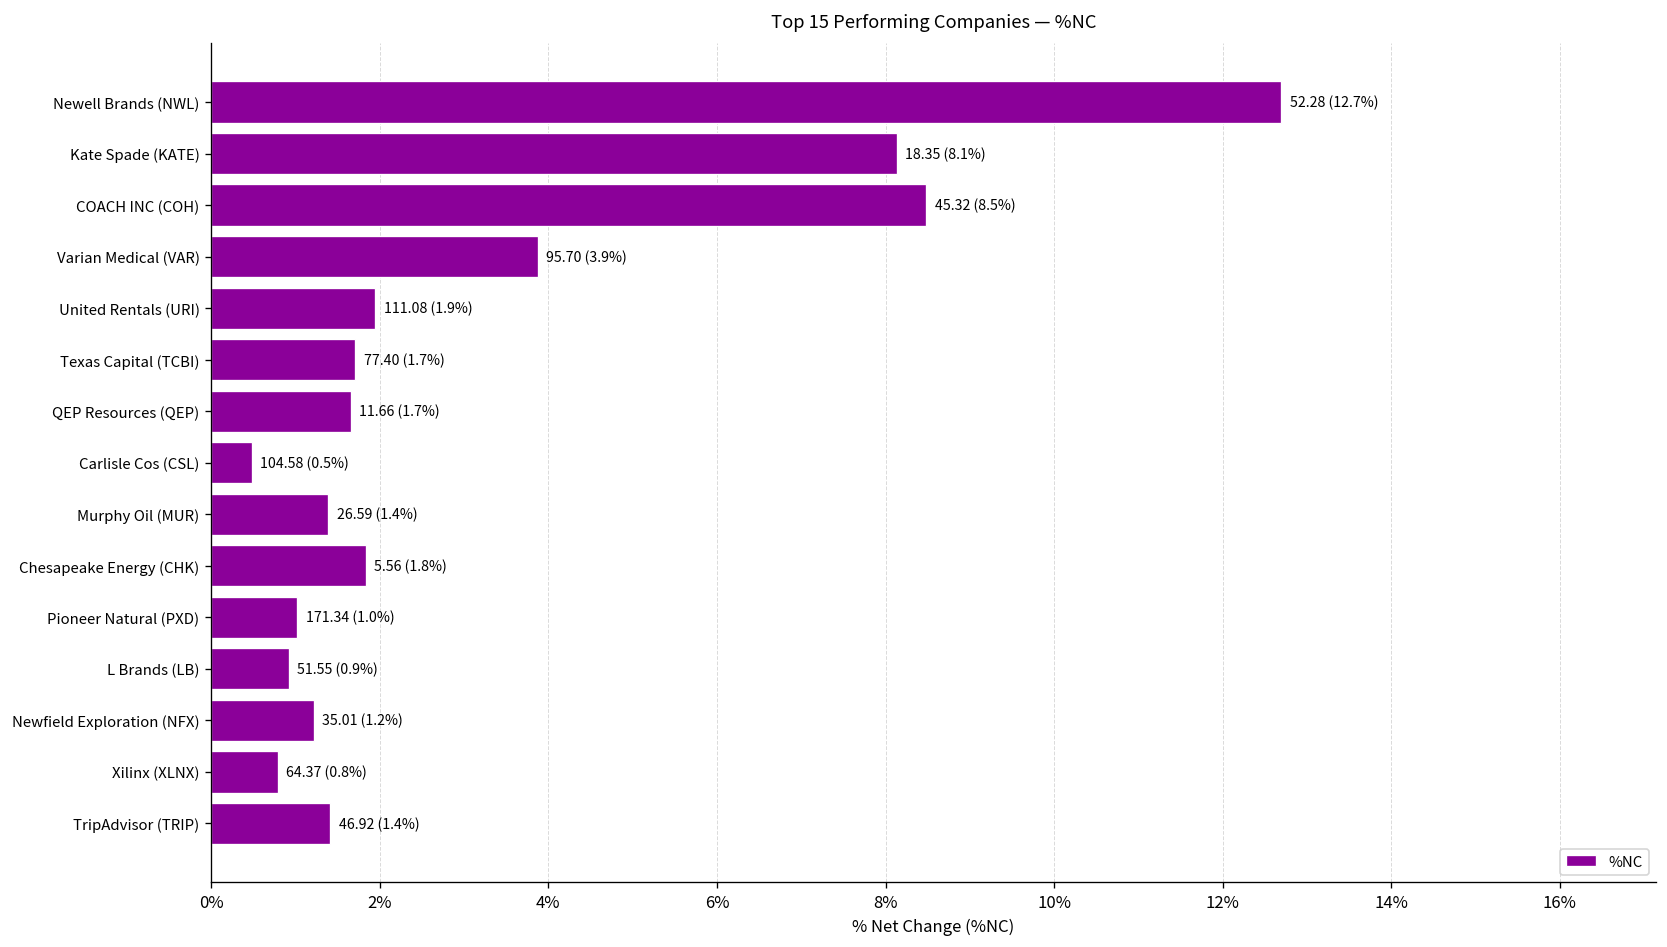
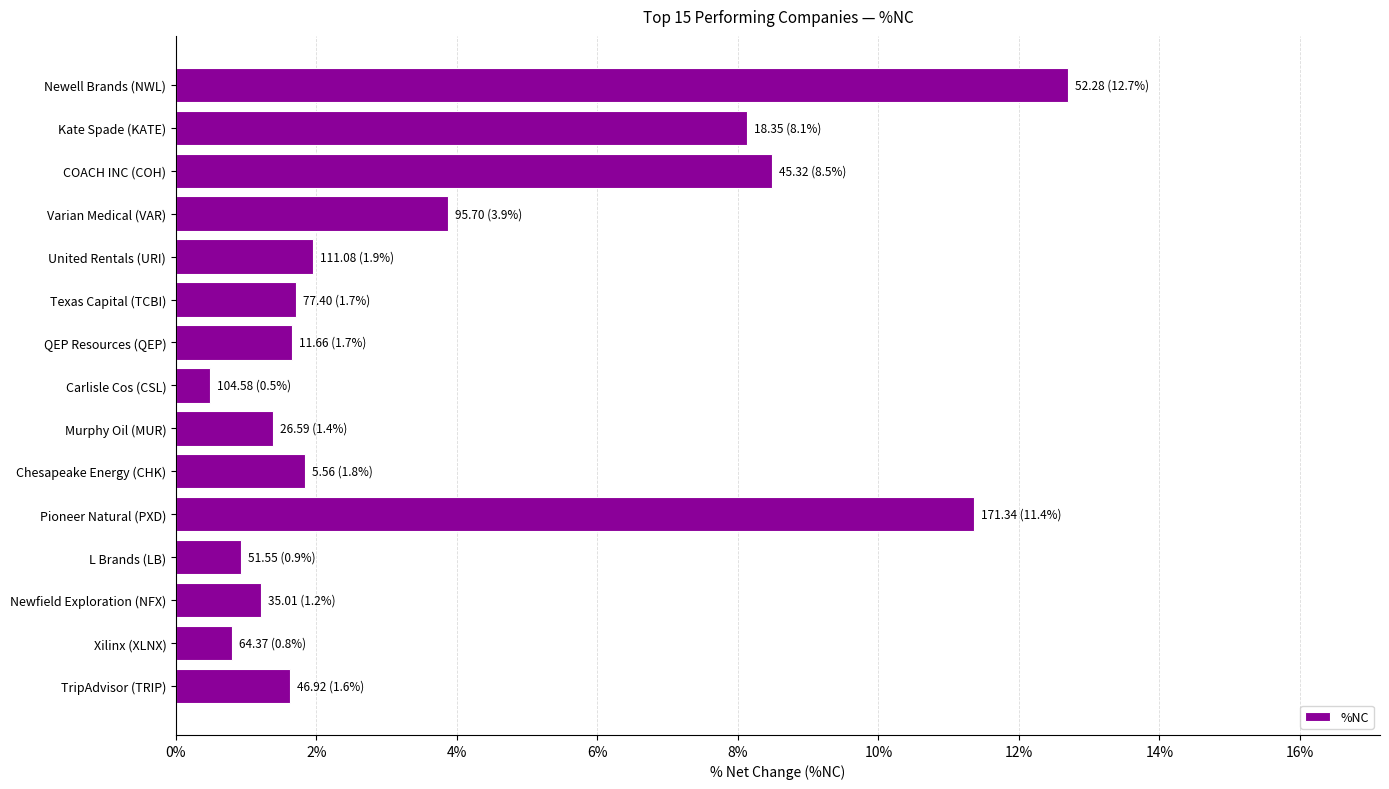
  {
    "Newell Brands (NWL)": "(12.7%)",
    "Kate Spade (KATE)": "(8.1%)",
    "COACH INC (COH)": "(8.5%)",
    "Varian Medical (VAR)": "(3.9%)",
    "United Rentals (URI)": "(1.9%)",
    "Texas Capital (TCBI)": "(1.7%)",
    "QEP Resources (QEP)": "(1.7%)",
    "Carlisle Cos (CSL)": "(0.5%)",
    "Murphy Oil (MUR)": "(1.4%)",
    "Chesapeake Energy (CHK)": "(1.8%)",
-   "Pioneer Natural (PXD)": "(1.0%)",
+   "Pioneer Natural (PXD)": "(11.4%)",
    "L Brands (LB)": "(0.9%)",
    "Newfield Exploration (NFX)": "(1.2%)",
    "Xilinx (XLNX)": "(0.8%)",
-   "TripAdvisor (TRIP)": "(1.4%)"
+   "TripAdvisor (TRIP)": "(1.6%)"
  }
